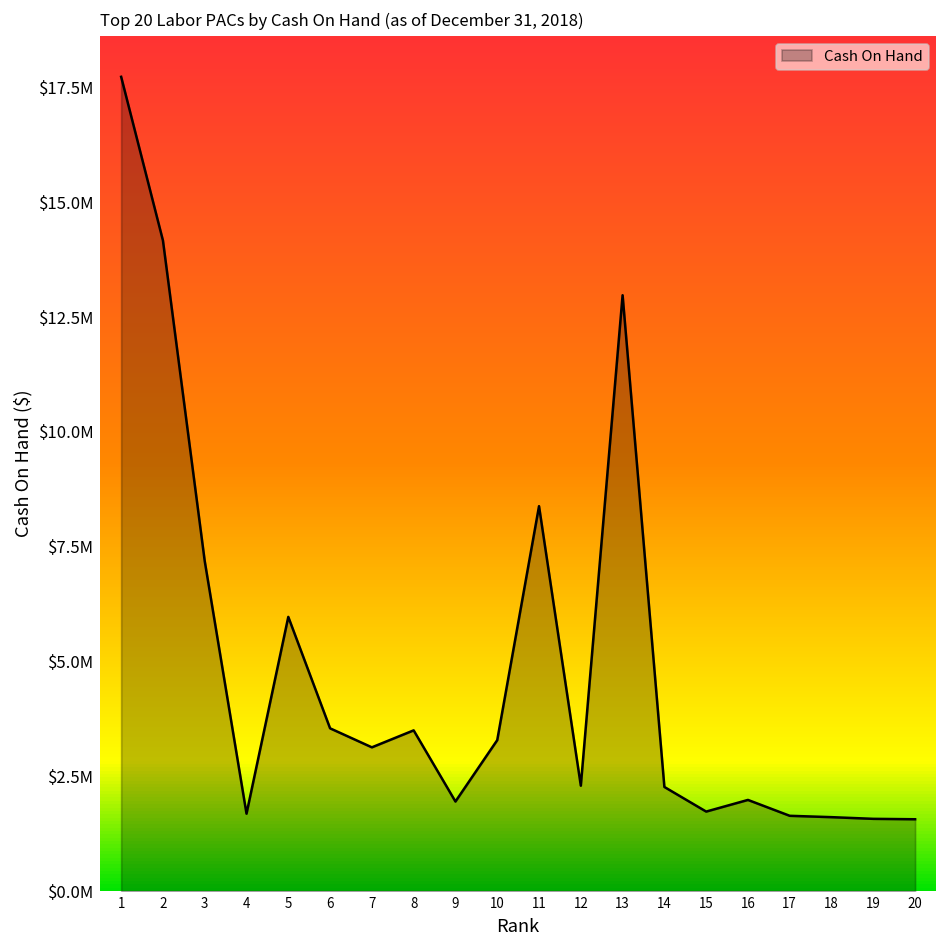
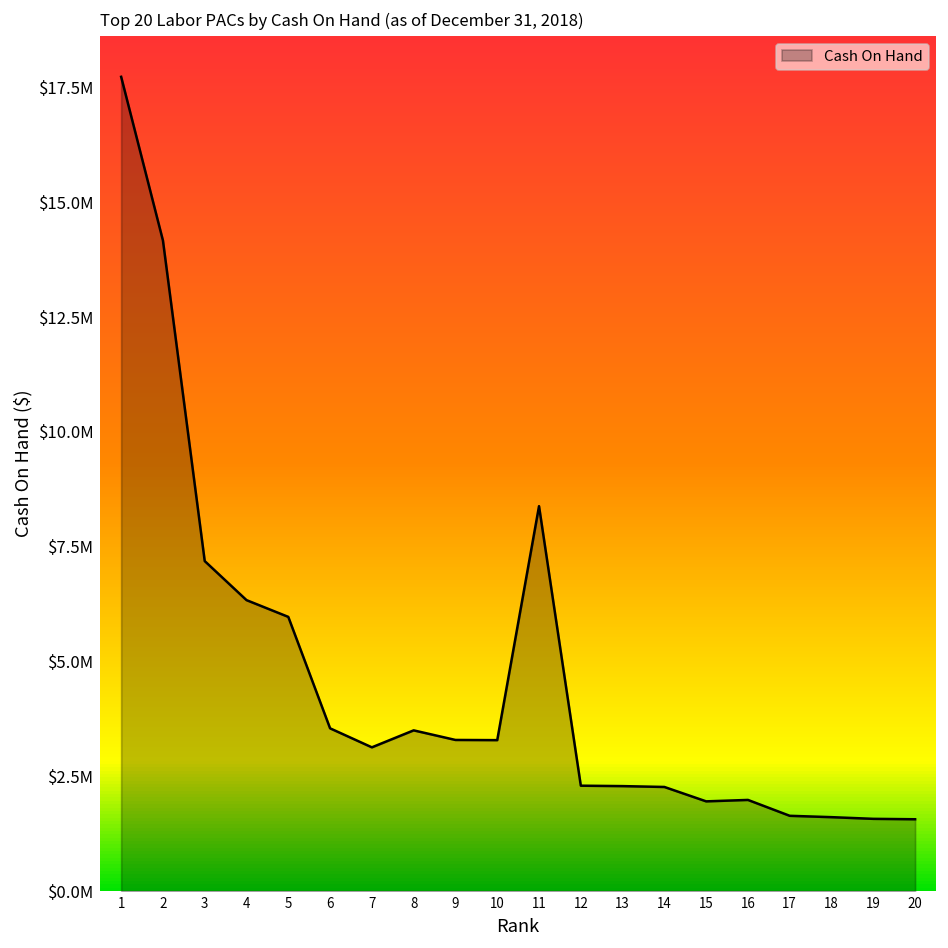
  {
    "1": "$17700000",
    "2": "$14200000",
    "3": "$7200000",
-   "4": "$1700000",
+   "4": "$6300000",
    "5": "$6000000",
    "6": "$3500000",
    "7": "$3100000",
    "8": "$3500000",
-   "9": "$2000000",
+   "9": "$3300000",
    "10": "$3300000",
    "11": "$8400000",
    "12": "$2300000",
-   "13": "$13000000",
+   "13": "$2300000",
    "14": "$2300000",
-   "15": "$1700000",
+   "15": "$2000000",
    "16": "$2000000",
    "17": "$1600000",
    "18": "$1600000",
    "19": "$1600000",
    "20": "$1600000"
  }
